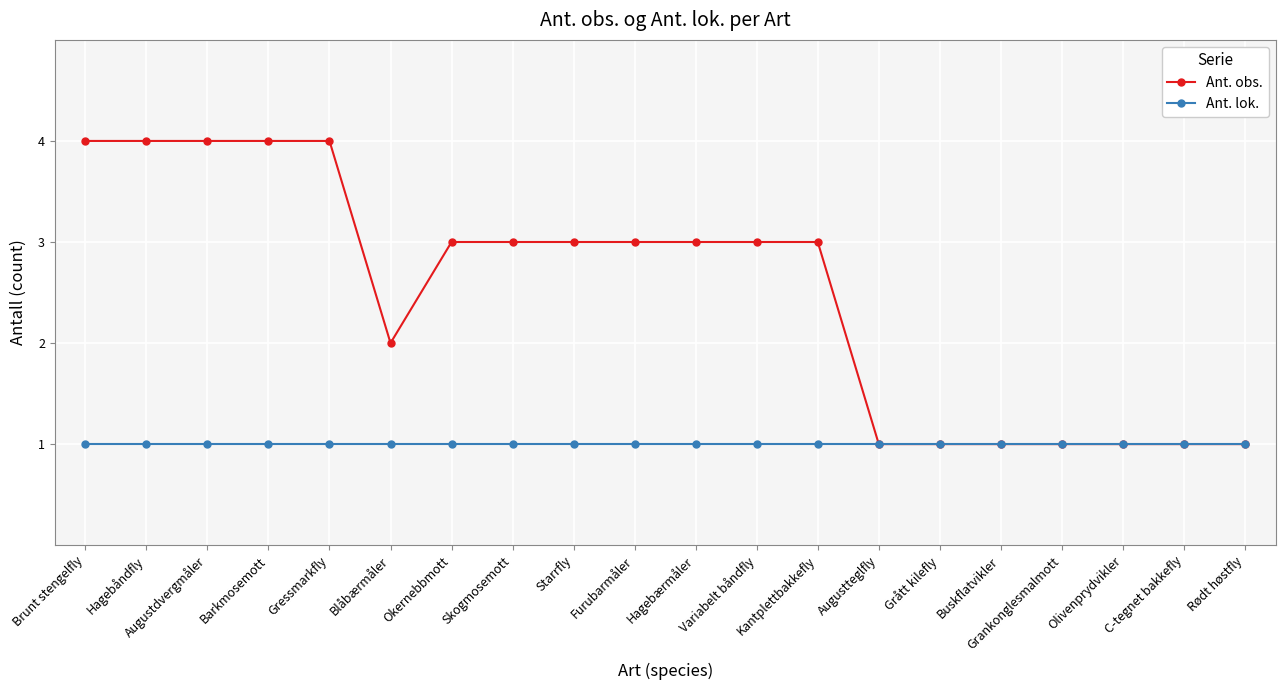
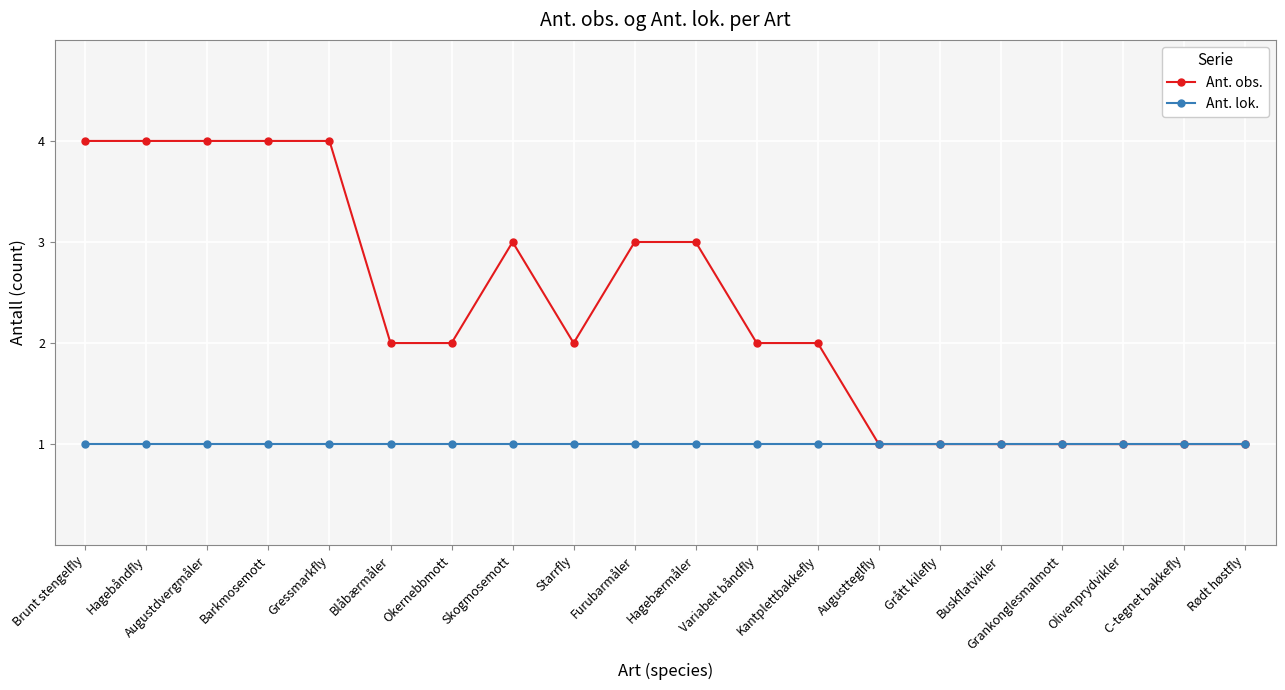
  {
    "Ant. obs.": {
      "Brunt stengelfly": 4,
      "Hagebåndfly": 4,
      "Augustdvergmåler": 4,
      "Barkmosemott": 4,
      "Gressmarkfly": 4,
      "Blåbærmåler": 2,
-     "Okernebbmott": 3,
+     "Okernebbmott": 2,
      "Skogmosemott": 3,
-     "Starrfly": 3,
+     "Starrfly": 2,
      "Furubarmåler": 3,
      "Hagebærmåler": 3,
-     "Variabelt båndfly": 3,
-     "Kantplettbakkefly": 3
+     "Variabelt båndfly": 2,
+     "Kantplettbakkefly": 2
    },
    "Ant. lok.": {
      "Brunt stengelfly": 1,
      "Hagebåndfly": 1,
      "Augustdvergmåler": 1,
      "Barkmosemott": 1,
      "Gressmarkfly": 1,
      "Blåbærmåler": 1,
      "Okernebbmott": 1,
      "Skogmosemott": 1,
      "Starrfly": 1,
      "Furubarmåler": 1,
      "Hagebærmåler": 1,
      "Variabelt båndfly": 1,
      "Kantplettbakkefly": 1
    }
  }
